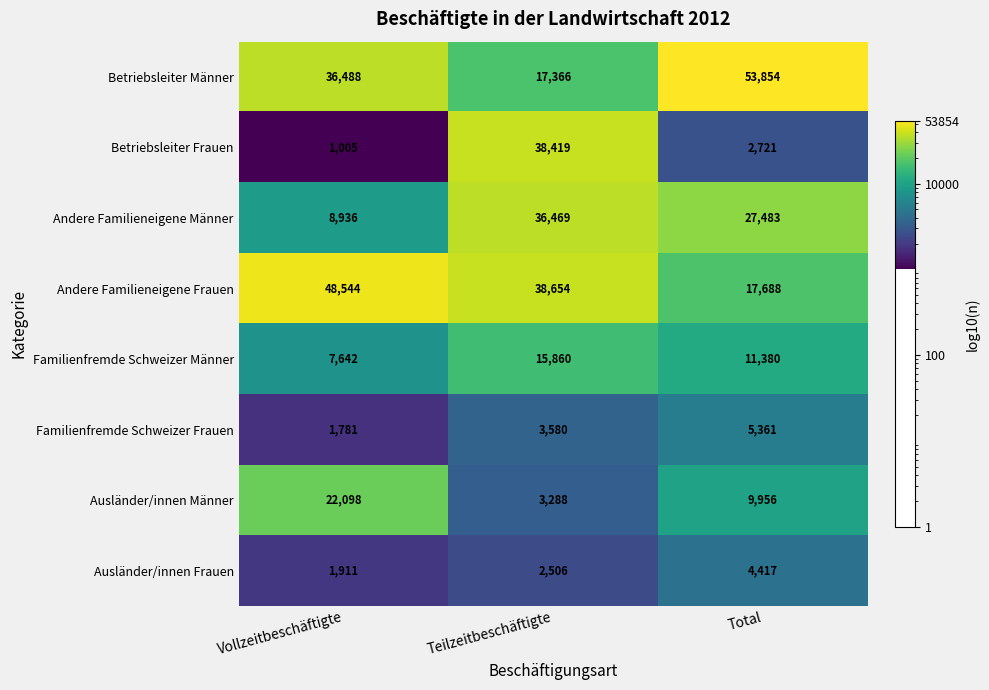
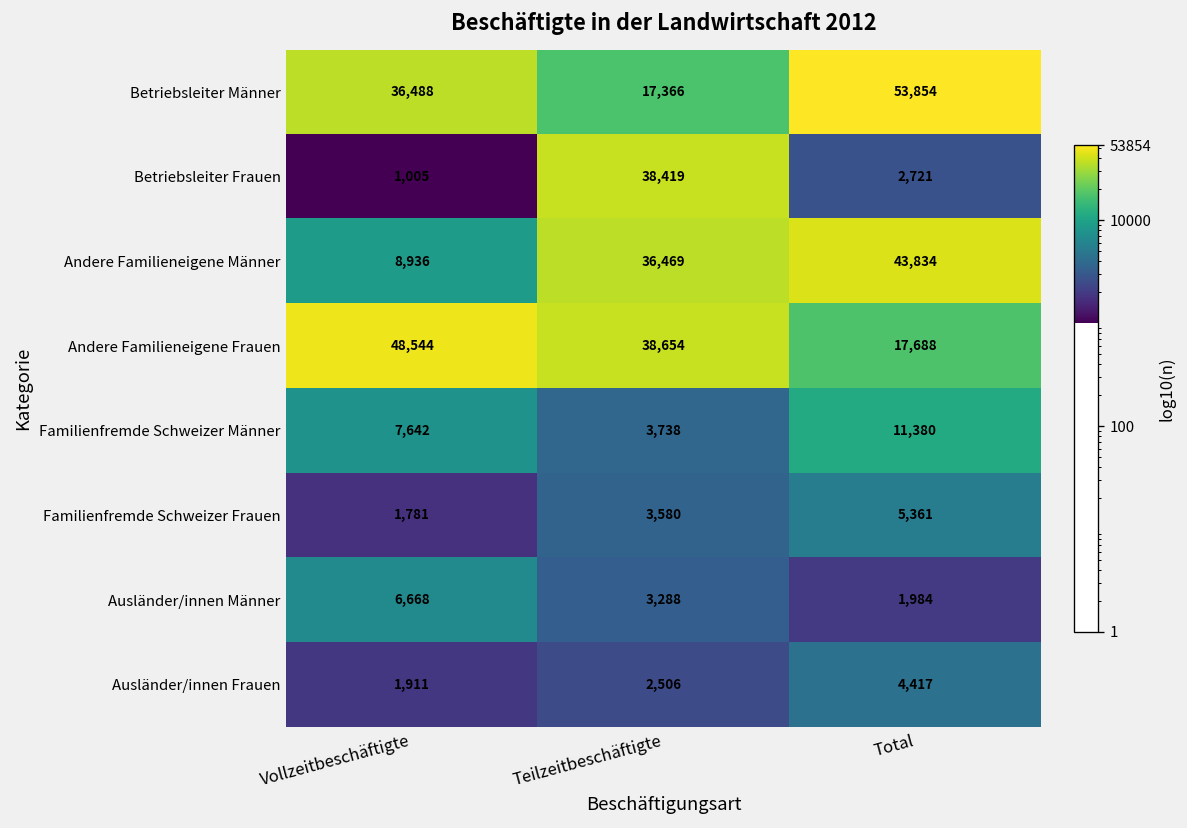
  {
    "Betriebsleiter Männer": {
      "Vollzeitbeschäftigte": "36,488",
      "Teilzeitbeschäftigte": "17,366",
      "Total": "53,854"
    },
    "Betriebsleiter Frauen": {
      "Vollzeitbeschäftigte": "1,005",
      "Teilzeitbeschäftigte": "38,419",
      "Total": "2,721"
    },
    "Andere Familieneigene Männer": {
      "Vollzeitbeschäftigte": "8,936",
      "Teilzeitbeschäftigte": "36,469",
-     "Total": "27,483"
+     "Total": "43,834"
    },
    "Andere Familieneigene Frauen": {
      "Vollzeitbeschäftigte": "48,544",
      "Teilzeitbeschäftigte": "38,654",
      "Total": "17,688"
    },
    "Familienfremde Schweizer Männer": {
      "Vollzeitbeschäftigte": "7,642",
-     "Teilzeitbeschäftigte": "15,860",
+     "Teilzeitbeschäftigte": "3,738",
      "Total": "11,380"
    },
    "Familienfremde Schweizer Frauen": {
      "Vollzeitbeschäftigte": "1,781",
      "Teilzeitbeschäftigte": "3,580",
      "Total": "5,361"
    },
    "Ausländer/innen Männer": {
-     "Vollzeitbeschäftigte": "22,098",
+     "Vollzeitbeschäftigte": "6,668",
      "Teilzeitbeschäftigte": "3,288",
-     "Total": "9,956"
+     "Total": "1,984"
    },
    "Ausländer/innen Frauen": {
      "Vollzeitbeschäftigte": "1,911",
      "Teilzeitbeschäftigte": "2,506",
      "Total": "4,417"
    }
  }
